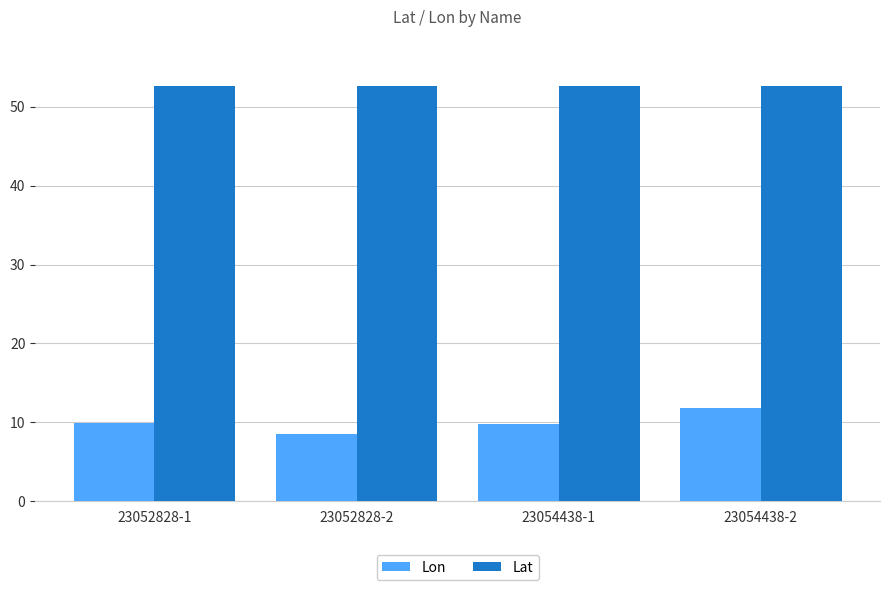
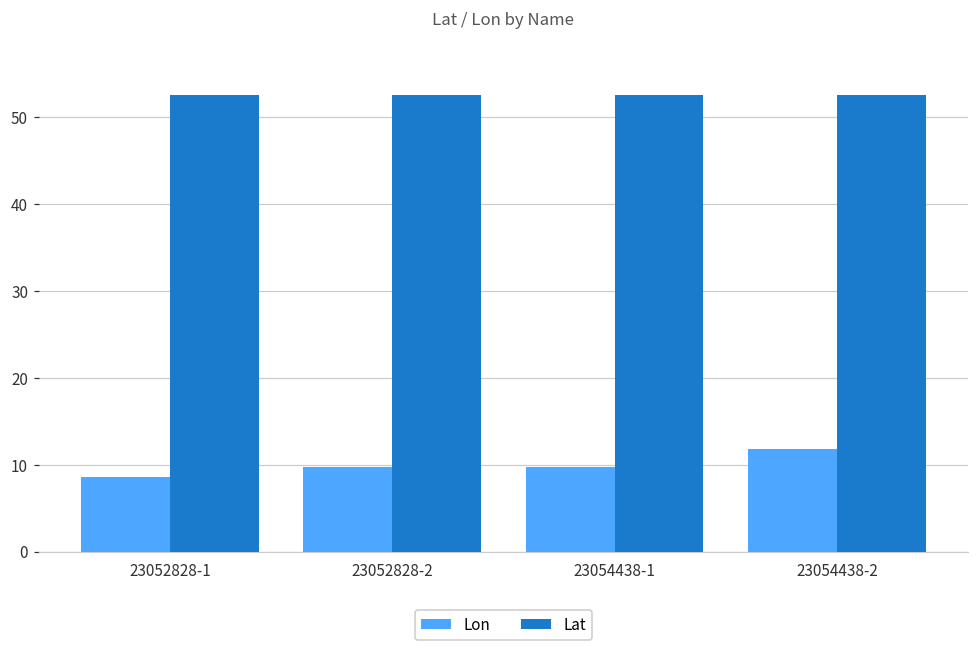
  {
    "Lon": {
-     "23052828-1": 10,
-     "23052828-2": 9,
+     "23052828-1": 9,
+     "23052828-2": 10,
      "23054438-1": 10,
      "23054438-2": 12
    },
    "Lat": {
      "23052828-1": 53,
      "23052828-2": 53,
      "23054438-1": 53,
      "23054438-2": 53
    }
  }
